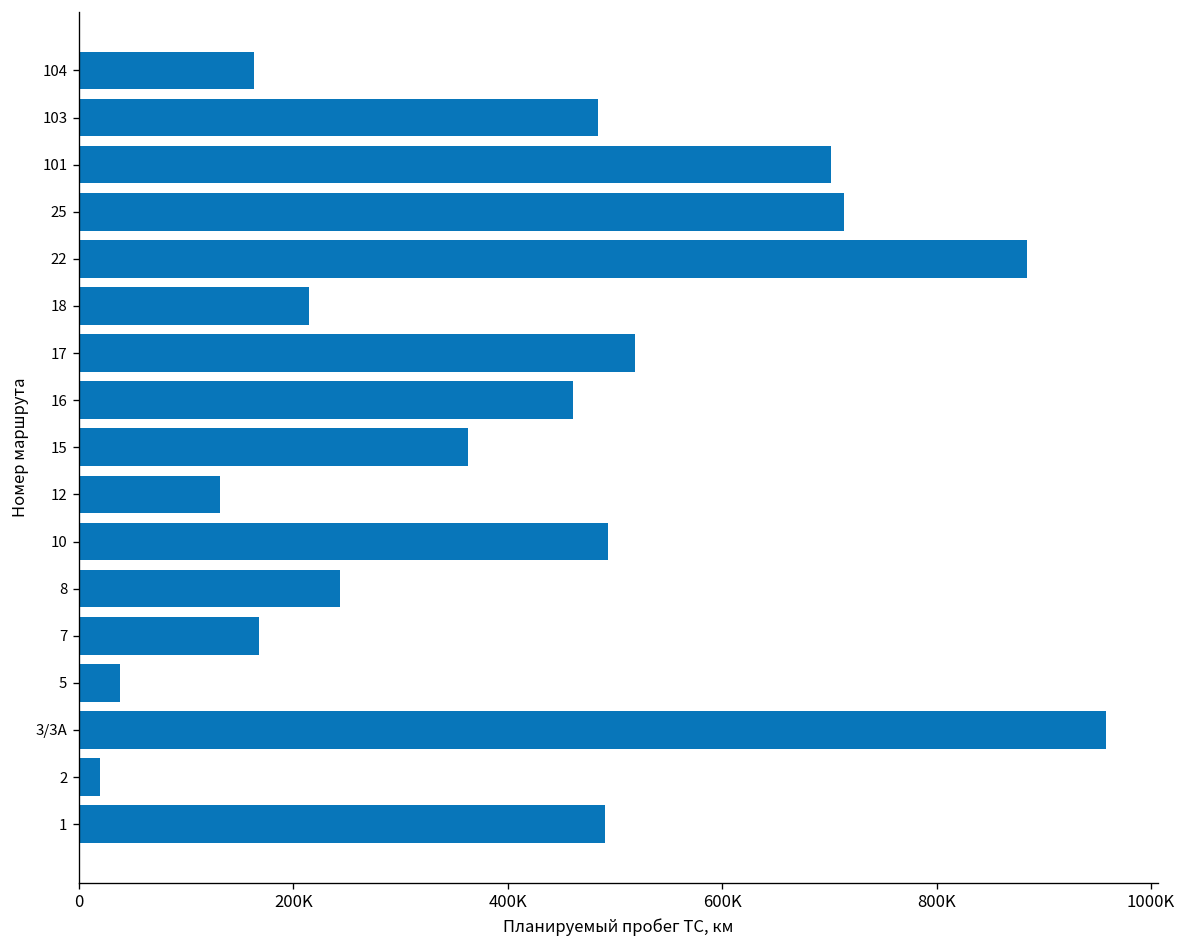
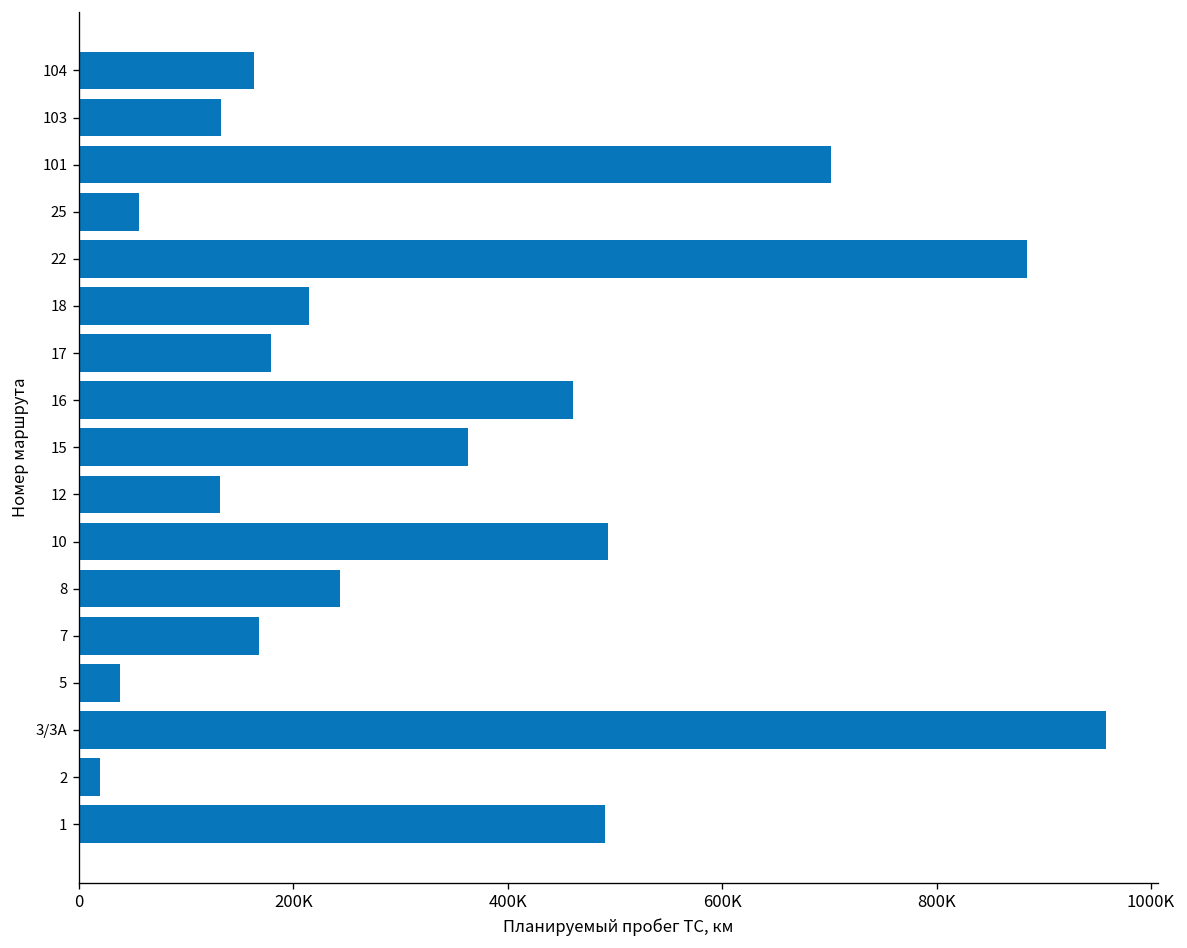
  {
    "104": 160000,
-   "103": 480000,
+   "103": 130000,
    "101": 700000,
-   "25": 710000,
+   "25": 60000,
    "22": 880000,
    "18": 210000,
-   "17": 520000,
+   "17": 180000,
    "16": 460000,
    "15": 360000,
    "12": 130000,
    "10": 490000,
    "8": 240000,
    "7": 170000,
    "5": 40000,
    "3/3А": 960000,
    "2": 20000,
    "1": 490000
  }
